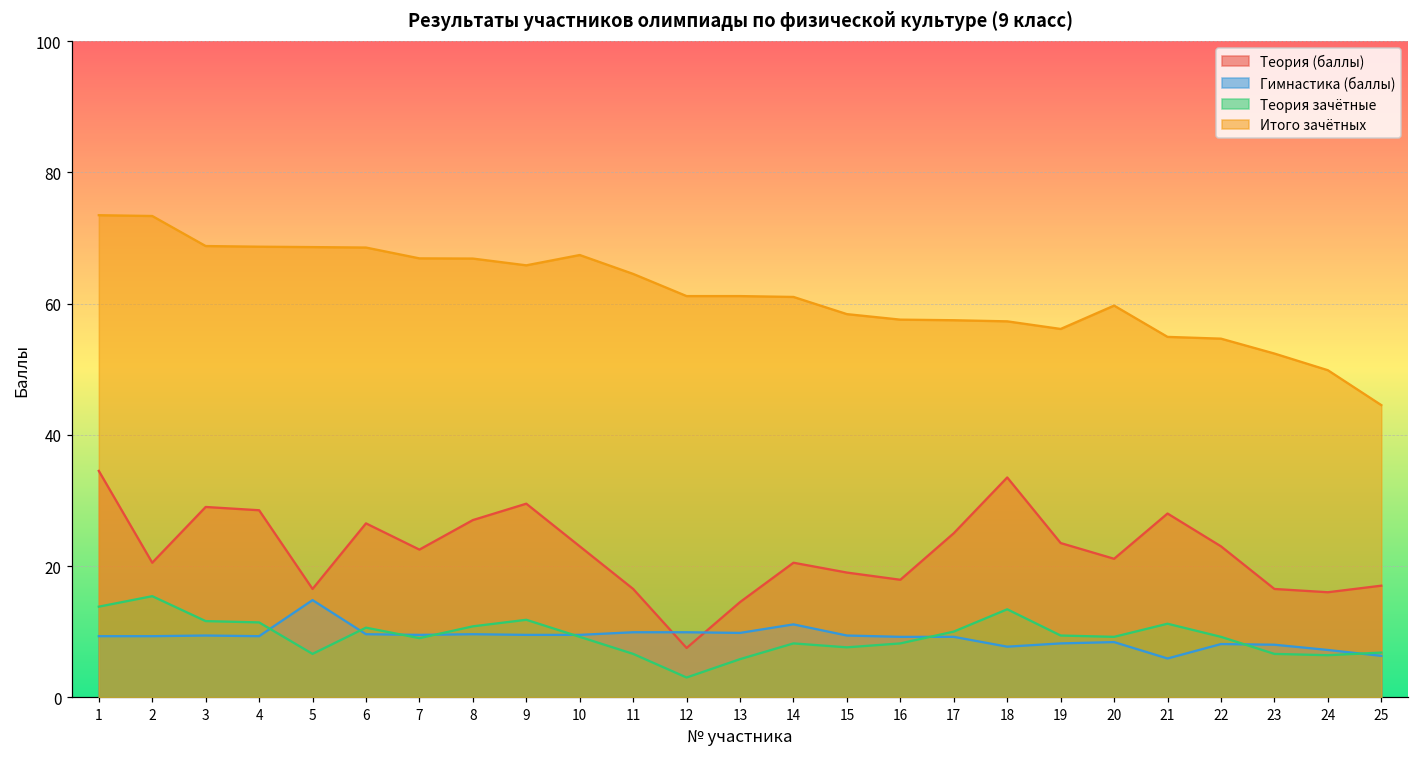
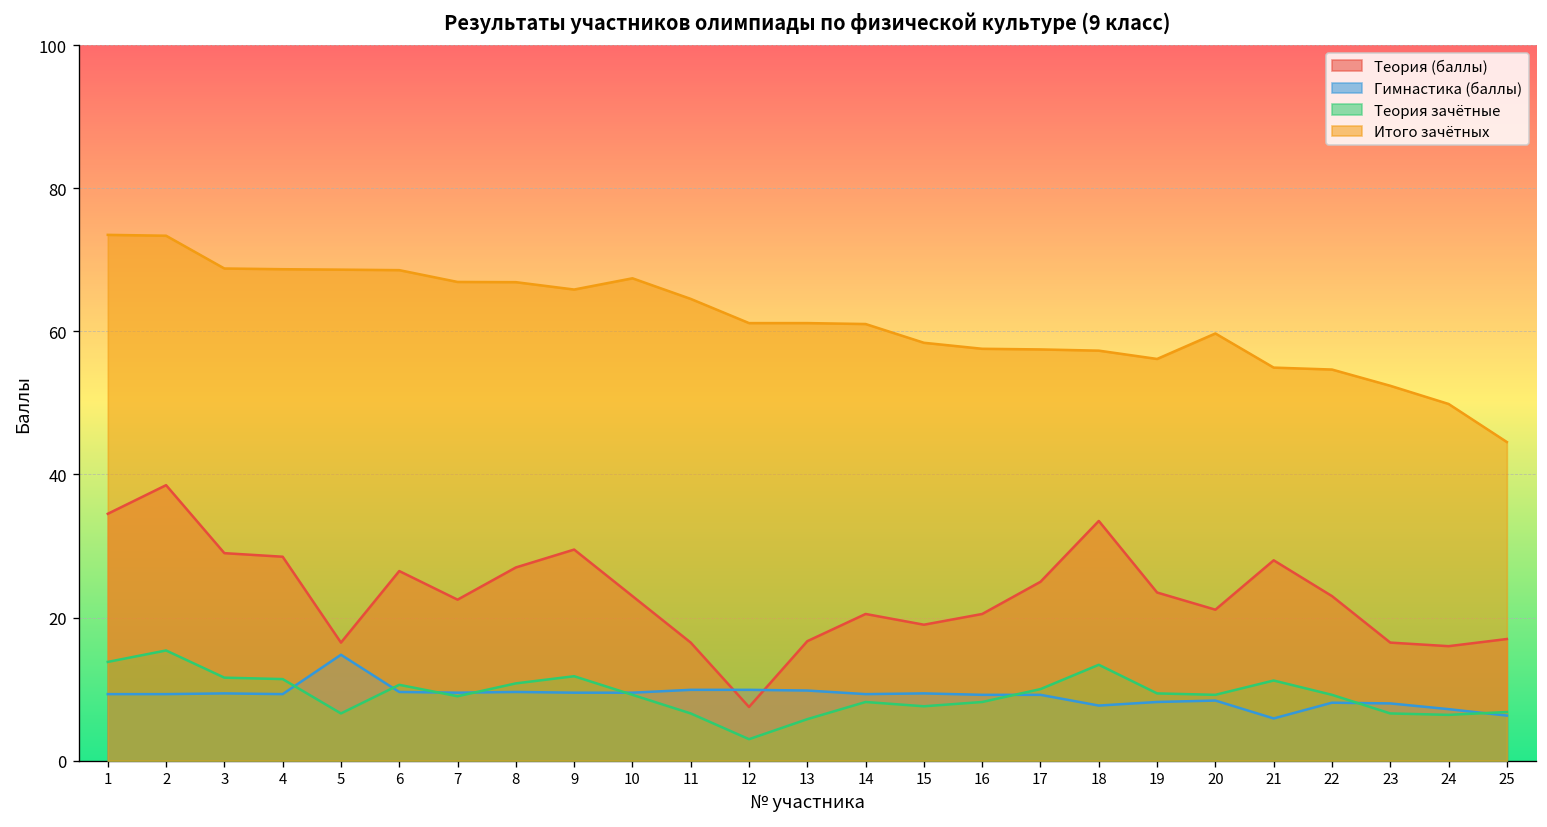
  {
    "Теория (баллы)": {
      "1": 35,
-     "2": 21,
+     "2": 39,
      "3": 29,
      "4": 29,
      "5": 17,
      "6": 27,
      "7": 23,
      "8": 27,
      "9": 30,
      "10": 23,
      "11": 17,
      "12": 8,
-     "13": 15,
+     "13": 17,
      "14": 21,
      "15": 19,
-     "16": 18,
+     "16": 21,
      "17": 25,
      "18": 34,
      "19": 24,
      "20": 21,
      "21": 28,
      "22": 23,
      "23": 17,
      "24": 16,
      "25": 17
    },
    "Гимнастика (баллы)": {
      "1": 9,
      "2": 9,
      "3": 9,
      "4": 9,
      "5": 15,
      "6": 10,
      "7": 10,
      "8": 10,
      "9": 10,
      "11": 10,
      "12": 10,
      "13": 10,
-     "14": 11,
+     "14": 9,
      "15": 9,
      "16": 9,
      "17": 9,
      "18": 8,
      "19": 8,
      "20": 8,
      "21": 6,
      "22": 8,
      "23": 8,
      "24": 7,
      "25": 6
    },
    "Теория зачётные": {
      "1": 14,
      "2": 15,
      "3": 12,
      "4": 11,
      "5": 7,
      "6": 11,
      "7": 9,
      "8": 11,
      "9": 12,
      "11": 7,
      "12": 3,
      "13": 6,
      "14": 8,
      "15": 8,
      "16": 8,
      "17": 10,
      "18": 13,
      "19": 9,
      "20": 9,
      "21": 11,
      "22": 9,
      "23": 7,
      "24": 6,
      "25": 7
    },
    "Итого зачётных": {
      "1": 73,
      "2": 73,
      "3": 69,
      "4": 69,
      "5": 69,
      "6": 69,
      "7": 67,
      "8": 67,
      "9": 66,
      "10": 67,
      "11": 65,
      "12": 61,
      "13": 61,
      "14": 61,
      "15": 58,
      "16": 58,
      "17": 57,
      "18": 57,
      "19": 56,
      "20": 60,
      "21": 55,
      "22": 55,
      "23": 52,
      "24": 50,
      "25": 45
    }
  }
